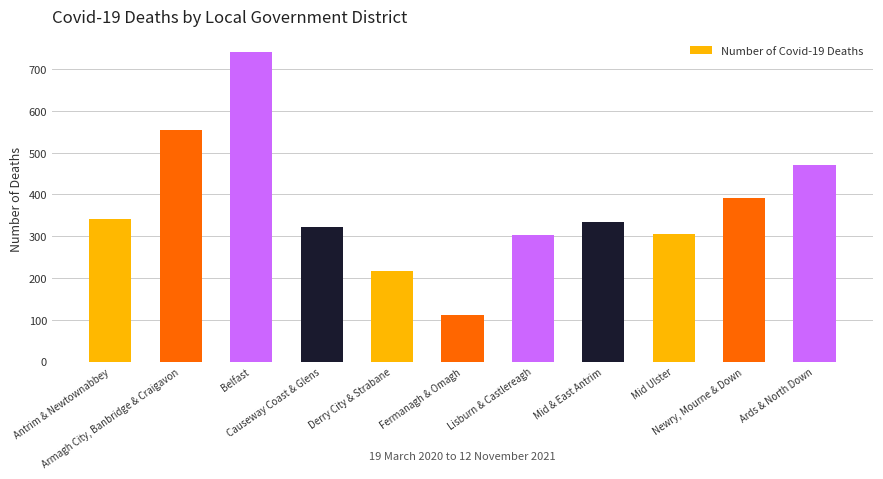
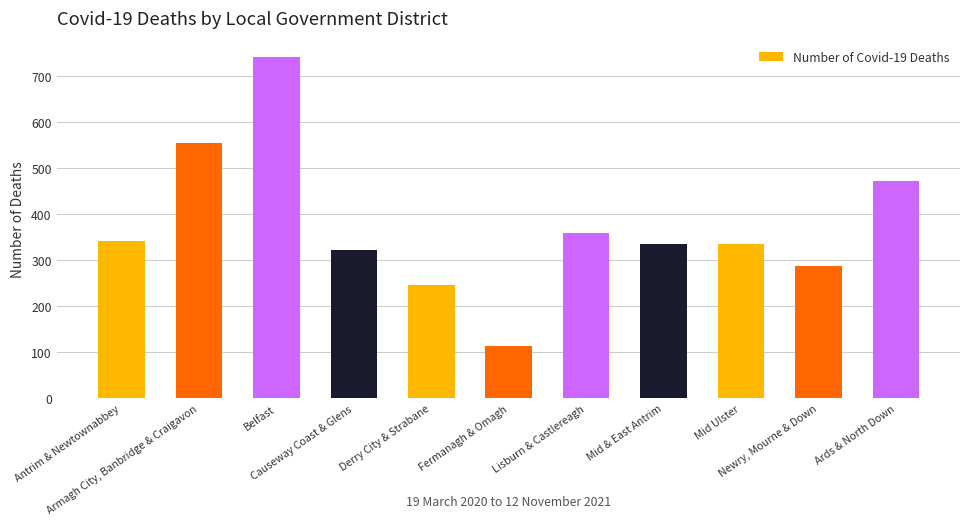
  {
    "Antrim & Newtownabbey": 340,
    "Armagh City, Banbridge & Craigavon": 550,
    "Belfast": 740,
    "Causeway Coast & Glens": 320,
-   "Derry City & Strabane": 220,
+   "Derry City & Strabane": 250,
    "Fermanagh & Omagh": 110,
-   "Lisburn & Castlereagh": 300,
+   "Lisburn & Castlereagh": 360,
    "Mid & East Antrim": 330,
-   "Mid Ulster": 310,
-   "Newry, Mourne & Down": 390,
+   "Mid Ulster": 330,
+   "Newry, Mourne & Down": 290,
    "Ards & North Down": 470
  }
